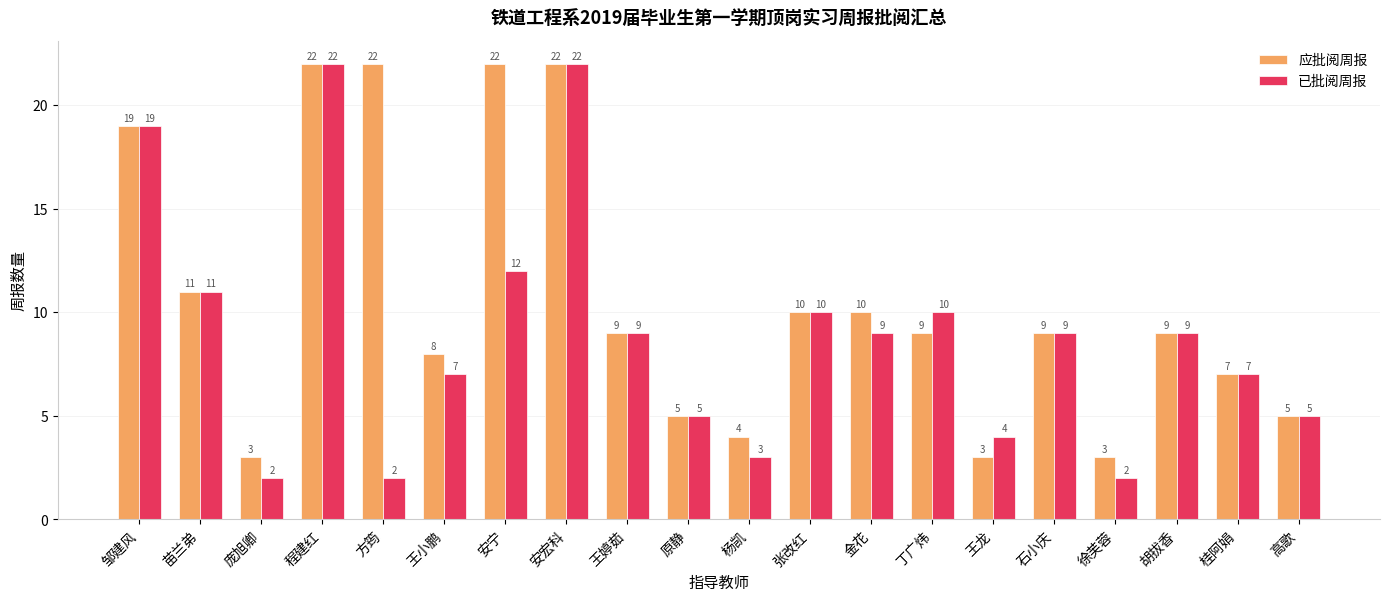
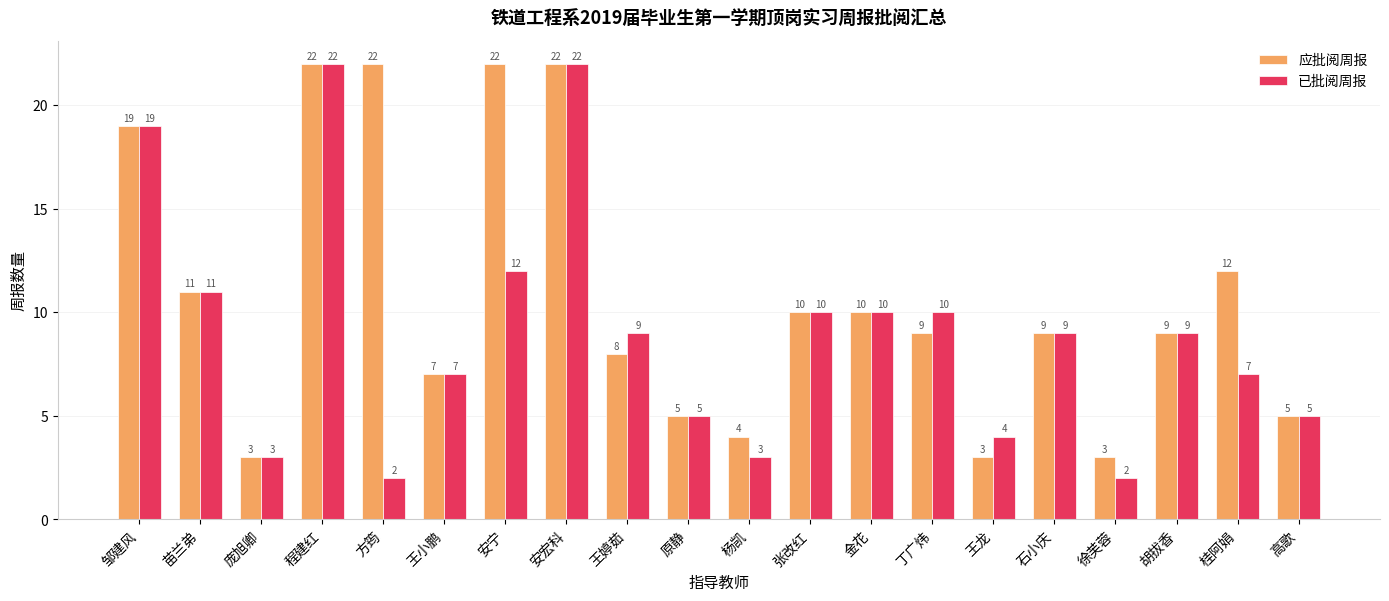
  {
    "应批阅周报": {
      "邹建风": 19,
      "苗兰弟": 11,
      "庞旭卿": 3,
      "程建红": 22,
      "方筠": 22,
-     "王小鹏": 8,
+     "王小鹏": 7,
      "安宁": 22,
      "安宏科": 22,
-     "王婷茹": 9,
+     "王婷茹": 8,
      "原静": 5,
      "杨凯": 4,
      "张改红": 10,
      "金花": 10,
      "丁广炜": 9,
      "王龙": 3,
      "石小庆": 9,
      "徐芙蓉": 3,
      "胡拔香": 9,
-     "桂阿娟": 7,
+     "桂阿娟": 12,
      "高歌": 5
    },
    "已批阅周报": {
      "邹建风": 19,
      "苗兰弟": 11,
-     "庞旭卿": 2,
+     "庞旭卿": 3,
      "程建红": 22,
      "方筠": 2,
      "王小鹏": 7,
      "安宁": 12,
      "安宏科": 22,
      "王婷茹": 9,
      "原静": 5,
      "杨凯": 3,
      "张改红": 10,
-     "金花": 9,
+     "金花": 10,
      "丁广炜": 10,
      "王龙": 4,
      "石小庆": 9,
      "徐芙蓉": 2,
      "胡拔香": 9,
      "桂阿娟": 7,
      "高歌": 5
    }
  }
